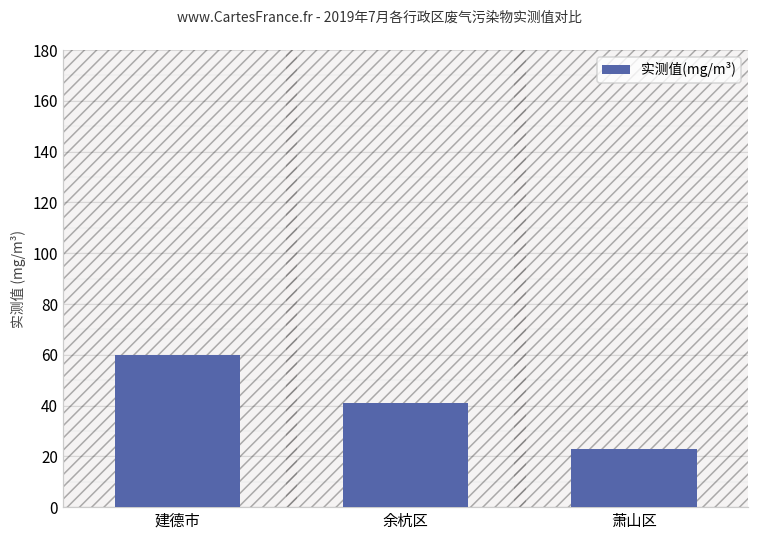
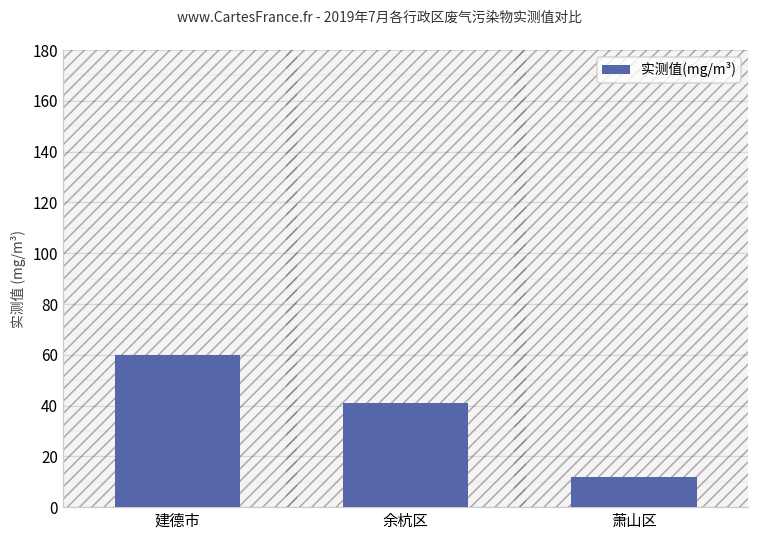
  {
    "建德市": 60,
    "余杭区": 41,
-   "萧山区": 23
+   "萧山区": 12
  }
